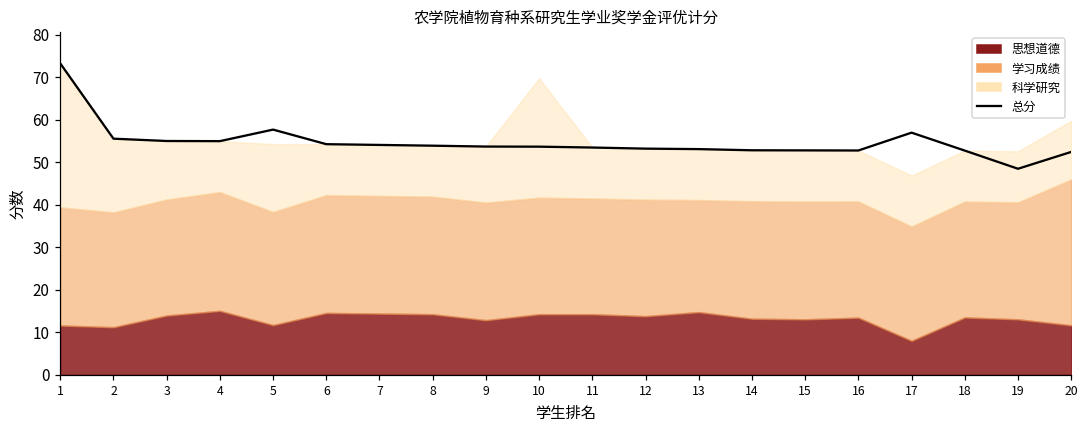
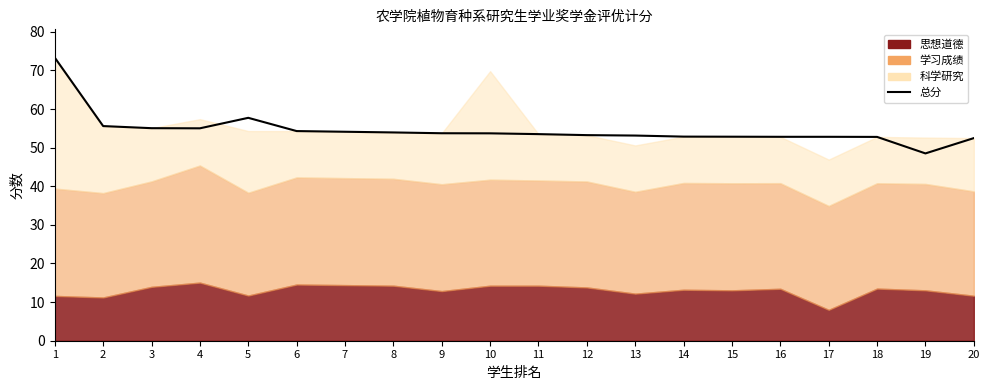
  {
    "思想道德": {
      "1": 12,
      "2": 11,
      "3": 14,
      "4": 15,
      "5": 12,
      "6": 15,
      "7": 14,
      "8": 14,
      "9": 13,
      "10": 14,
      "11": 14,
      "12": 14,
-     "13": 15,
+     "13": 12,
      "14": 13,
      "15": 13,
      "16": 13,
      "17": 8,
      "18": 14,
      "19": 13,
      "20": 12
    },
    "总分": {
      "5": 58,
      "10": 54,
-     "17": 57,
+     "17": 53,
      "19": 49
    },
    "学习成绩": {
      "1": 28,
      "2": 27,
      "3": 27,
-     "4": 28,
+     "4": 30,
      "5": 27,
      "6": 28,
      "7": 28,
      "8": 28,
      "9": 28,
      "10": 27,
      "11": 27,
      "12": 27,
      "13": 26,
      "14": 28,
      "15": 28,
      "16": 27,
      "17": 27,
      "18": 27,
      "19": 28,
-     "20": 34
+     "20": 27
    },
    "科学研究": {
      "5": 16,
      "10": 28,
      "17": 12,
      "19": 12
    }
  }
